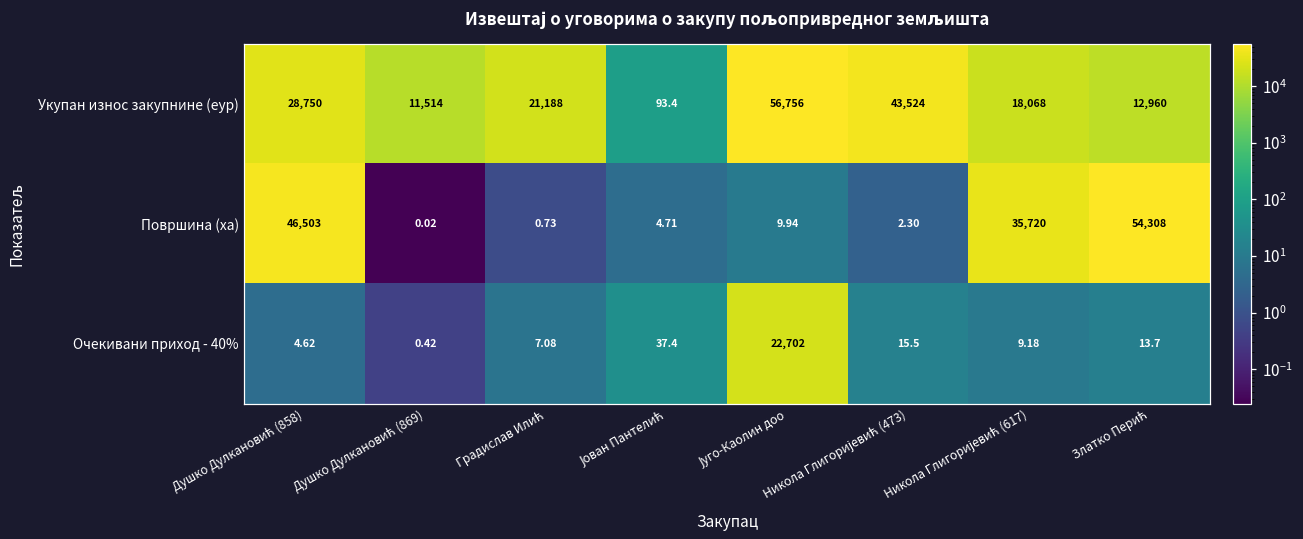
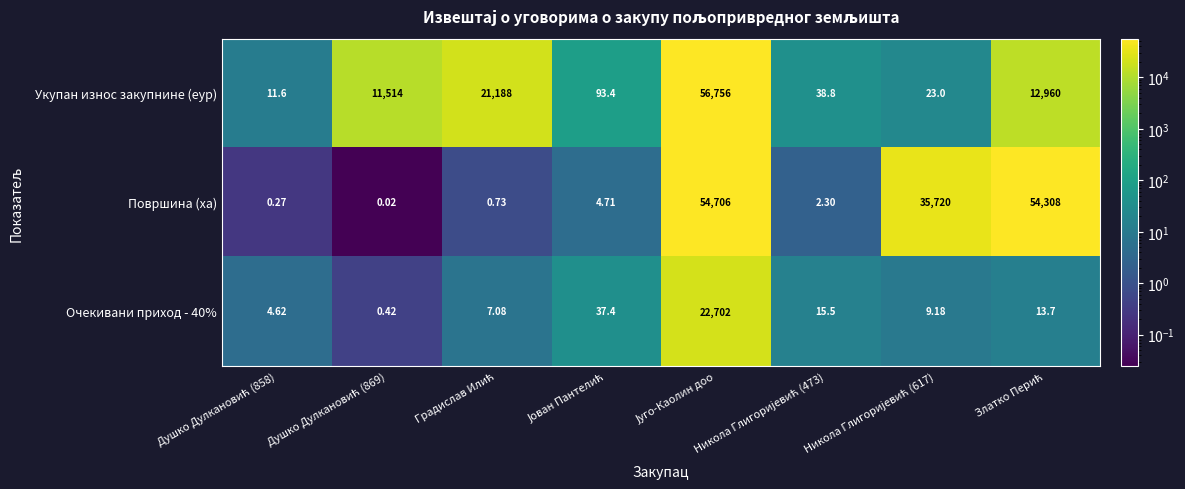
  {
    "Укупан износ закупнине (еур)": {
-     "Душко Дулкановић (858)": "28,750",
+     "Душко Дулкановић (858)": "11.6",
      "Душко Дулкановић (869)": "11,514",
      "Градислав Илић": "21,188",
      "Јован Пантелић": "93.4",
      "Југо-Каолин доо": "56,756",
-     "Никола Глигоријевић (473)": "43,524",
-     "Никола Глигоријевић (617)": "18,068",
+     "Никола Глигоријевић (473)": "38.8",
+     "Никола Глигоријевић (617)": "23.0",
      "Златко Перић": "12,960"
    },
    "Површина (ха)": {
-     "Душко Дулкановић (858)": "46,503",
+     "Душко Дулкановић (858)": "0.27",
      "Душко Дулкановић (869)": "0.02",
      "Градислав Илић": "0.73",
      "Јован Пантелић": "4.71",
-     "Југо-Каолин доо": "9.94",
+     "Југо-Каолин доо": "54,706",
      "Никола Глигоријевић (473)": "2.30",
      "Никола Глигоријевић (617)": "35,720",
      "Златко Перић": "54,308"
    },
    "Очекивани приход - 40%": {
      "Душко Дулкановић (858)": "4.62",
      "Душко Дулкановић (869)": "0.42",
      "Градислав Илић": "7.08",
      "Јован Пантелић": "37.4",
      "Југо-Каолин доо": "22,702",
      "Никола Глигоријевић (473)": "15.5",
      "Никола Глигоријевић (617)": "9.18",
      "Златко Перић": "13.7"
    }
  }
